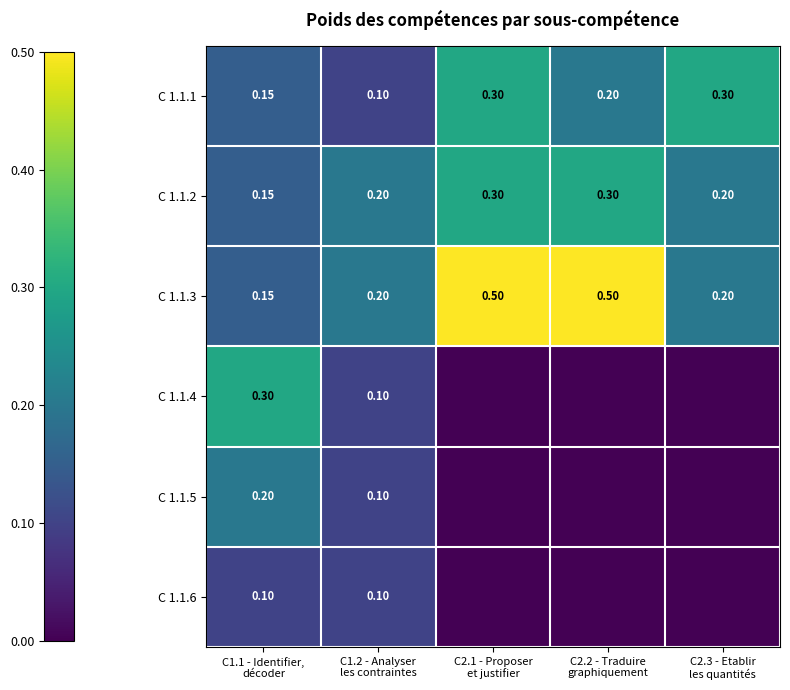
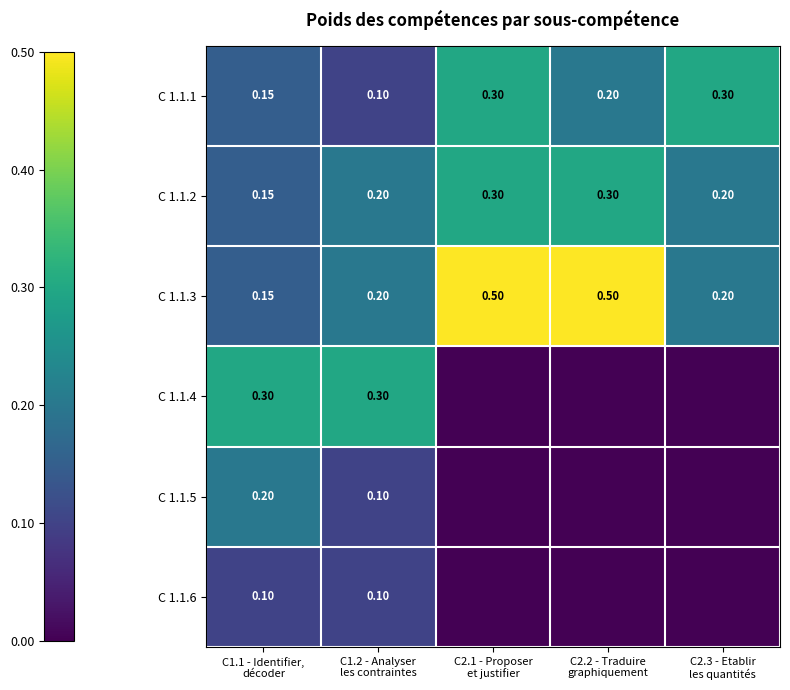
  {
    "C 1.1.1": {
      "C1.1 - Identifier, décoder": 0.15,
      "C1.2 - Analyser les contraintes": 0.10,
      "C2.1 - Proposer et justifier": 0.30,
      "C2.2 - Traduire graphiquement": 0.20,
      "C2.3 - Etablir les quantités": 0.30
    },
    "C 1.1.2": {
      "C1.1 - Identifier, décoder": 0.15,
      "C1.2 - Analyser les contraintes": 0.20,
      "C2.1 - Proposer et justifier": 0.30,
      "C2.2 - Traduire graphiquement": 0.30,
      "C2.3 - Etablir les quantités": 0.20
    },
    "C 1.1.3": {
      "C1.1 - Identifier, décoder": 0.15,
      "C1.2 - Analyser les contraintes": 0.20,
      "C2.1 - Proposer et justifier": 0.50,
      "C2.2 - Traduire graphiquement": 0.50,
      "C2.3 - Etablir les quantités": 0.20
    },
    "C 1.1.4": {
      "C1.1 - Identifier, décoder": 0.30,
-     "C1.2 - Analyser les contraintes": 0.10
+     "C1.2 - Analyser les contraintes": 0.30
    },
    "C 1.1.5": {
      "C1.1 - Identifier, décoder": 0.20,
      "C1.2 - Analyser les contraintes": 0.10
    },
    "C 1.1.6": {
      "C1.1 - Identifier, décoder": 0.10,
      "C1.2 - Analyser les contraintes": 0.10
    }
  }
